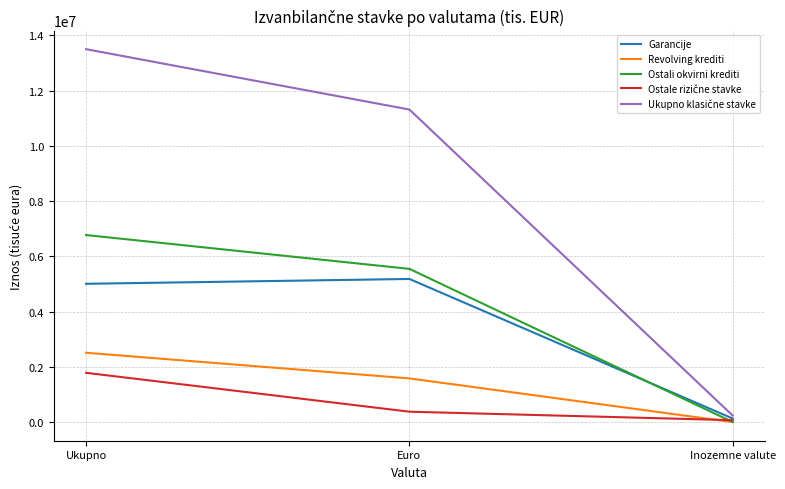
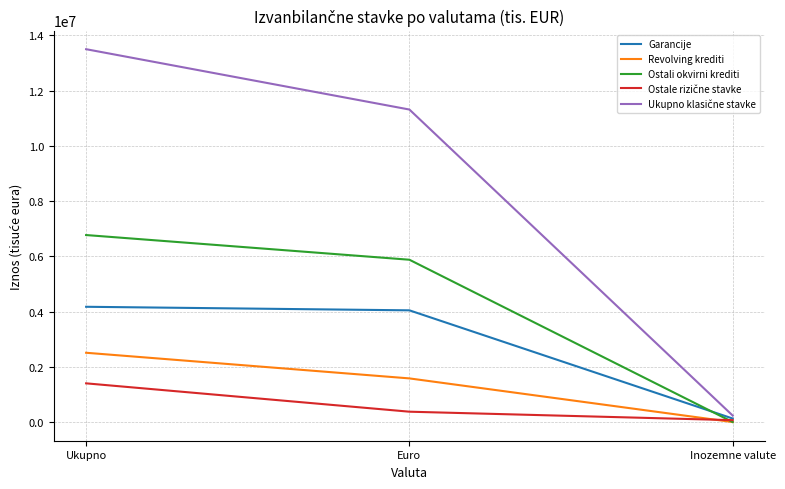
  {
    "Garancije": {
-     "Ukupno": 5000000,
-     "Euro": 5200000
+     "Ukupno": 4200000,
+     "Euro": 4000000
    },
    "Revolving krediti": {
      "Ukupno": 2500000,
      "Euro": 1600000
    },
    "Ostali okvirni krediti": {
      "Ukupno": 6800000,
-     "Euro": 5500000
+     "Euro": 5900000
    },
    "Ostale rizične stavke": {
-     "Ukupno": 1800000,
+     "Ukupno": 1400000,
      "Euro": 400000
    },
    "Ukupno klasične stavke": {
      "Ukupno": 13500000,
      "Euro": 11300000,
      "Inozemne valute": 200000
    }
  }
